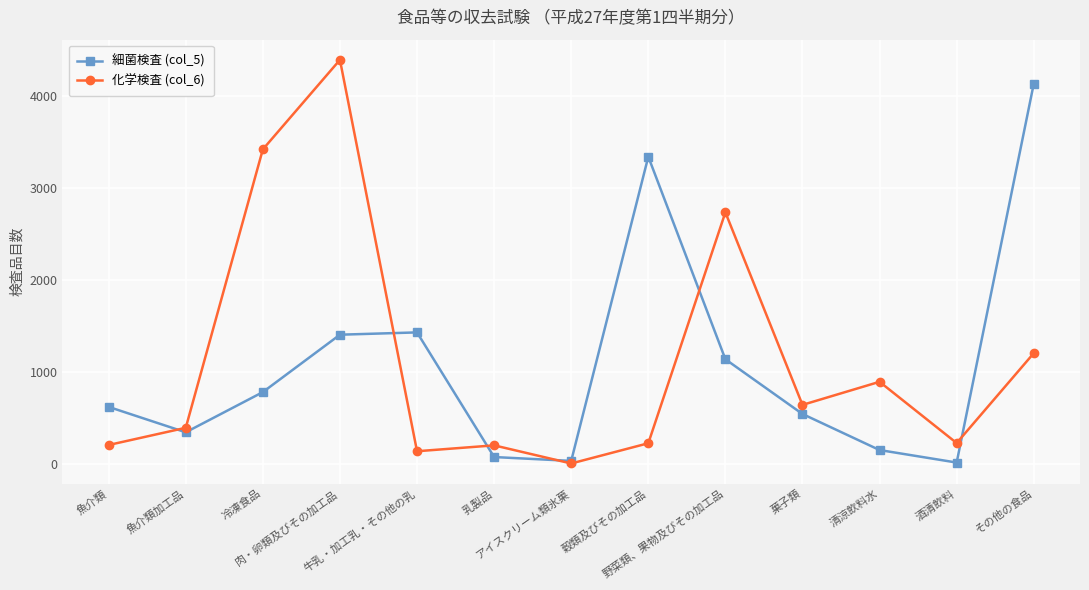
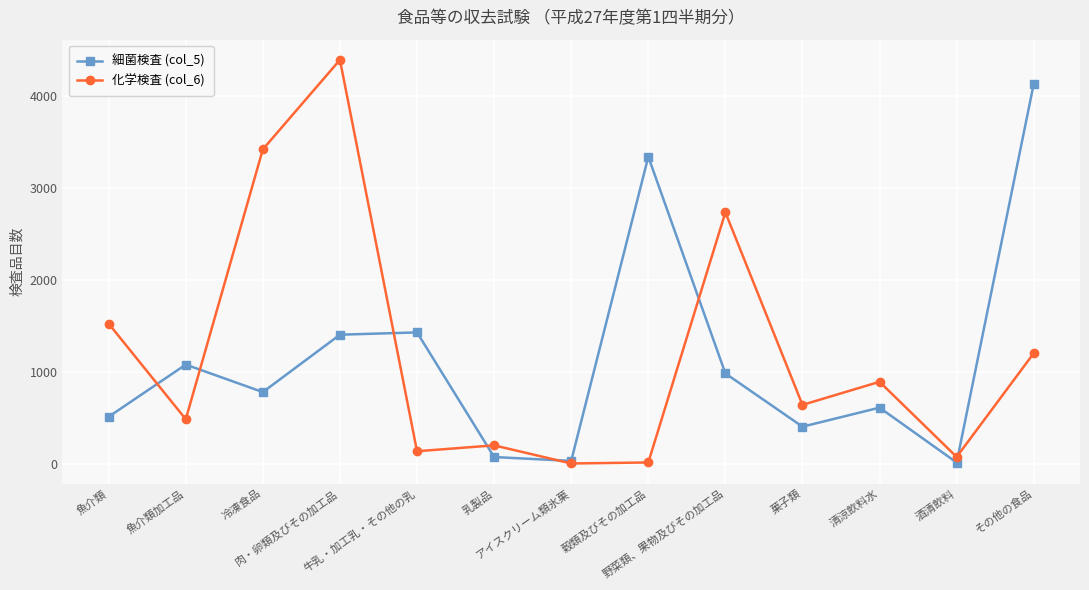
  {
    "細菌検査 (col_5)": {
-     "魚介類": 600,
-     "魚介類加工品": 300,
+     "魚介類": 500,
+     "魚介類加工品": 1100,
      "冷凍食品": 800,
      "肉・卵類及びその加工品": 1400,
      "牛乳・加工乳・その他の乳": 1400,
      "乳製品": 100,
      "アイスクリーム類氷菓": 0,
      "穀類及びその加工品": 3300,
-     "野菜類、果物及びその加工品": 1100,
-     "菓子類": 500,
-     "清涼飲料水": 200,
+     "野菜類、果物及びその加工品": 1000,
+     "菓子類": 400,
+     "清涼飲料水": 600,
      "酒清飲料": 0,
      "その他の食品": 4100
    },
    "化学検査 (col_6)": {
-     "魚介類": 200,
-     "魚介類加工品": 400,
+     "魚介類": 1500,
+     "魚介類加工品": 500,
      "冷凍食品": 3400,
      "肉・卵類及びその加工品": 4400,
      "牛乳・加工乳・その他の乳": 100,
      "乳製品": 200,
      "アイスクリーム類氷菓": 0,
-     "穀類及びその加工品": 200,
+     "穀類及びその加工品": 0,
      "野菜類、果物及びその加工品": 2700,
      "菓子類": 600,
      "清涼飲料水": 900,
-     "酒清飲料": 200,
+     "酒清飲料": 100,
      "その他の食品": 1200
    }
  }
